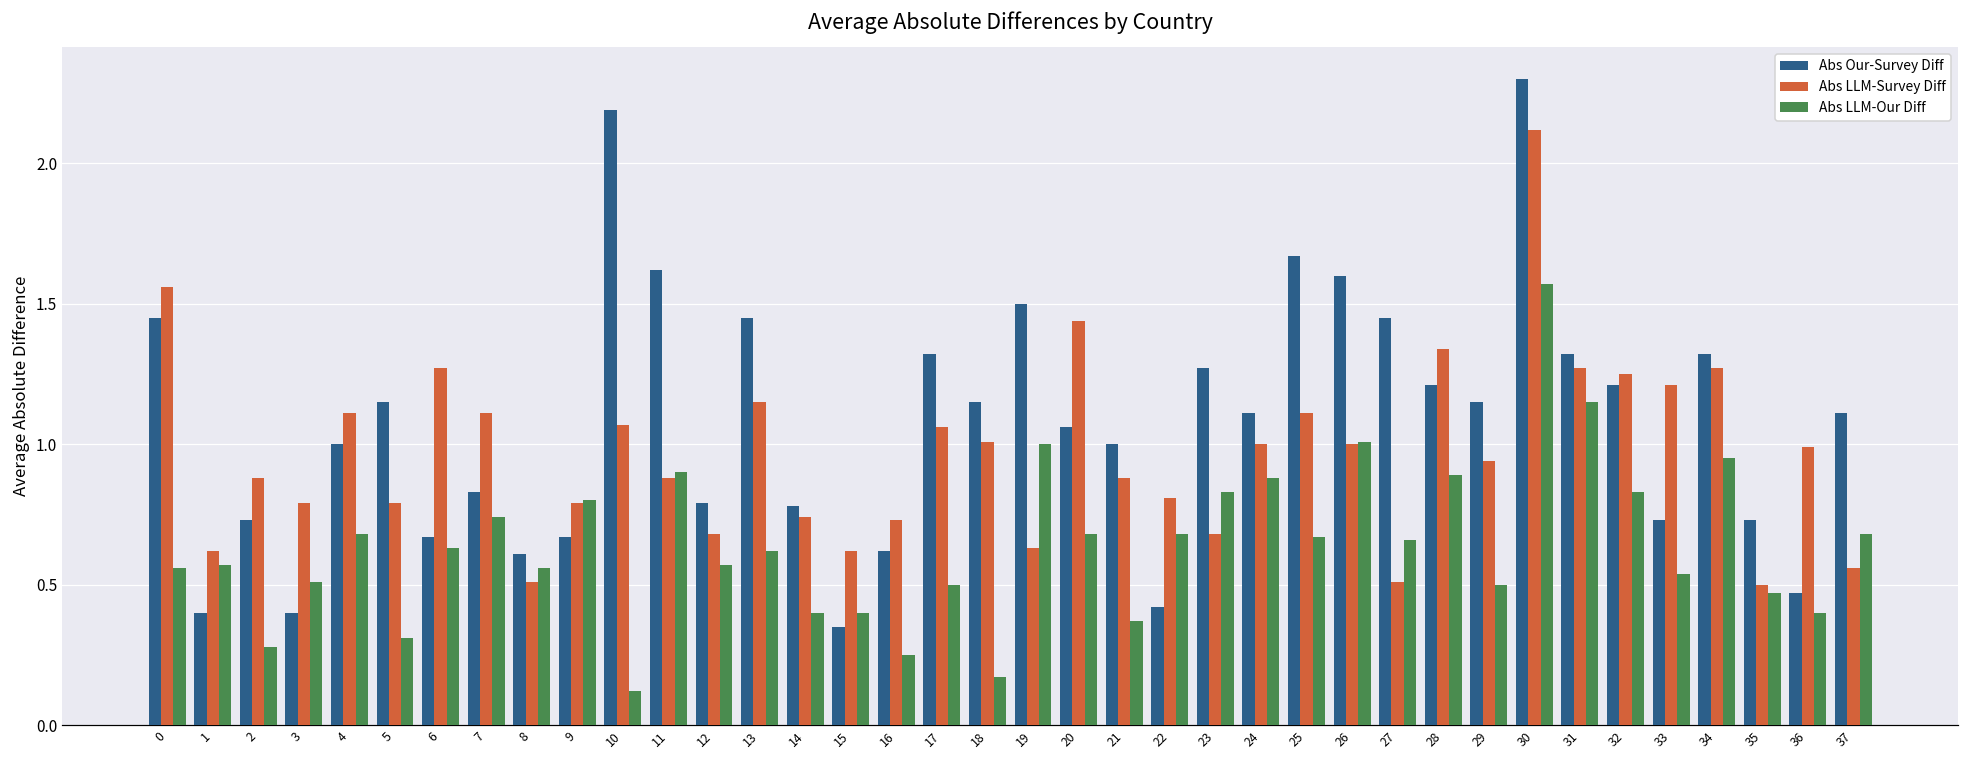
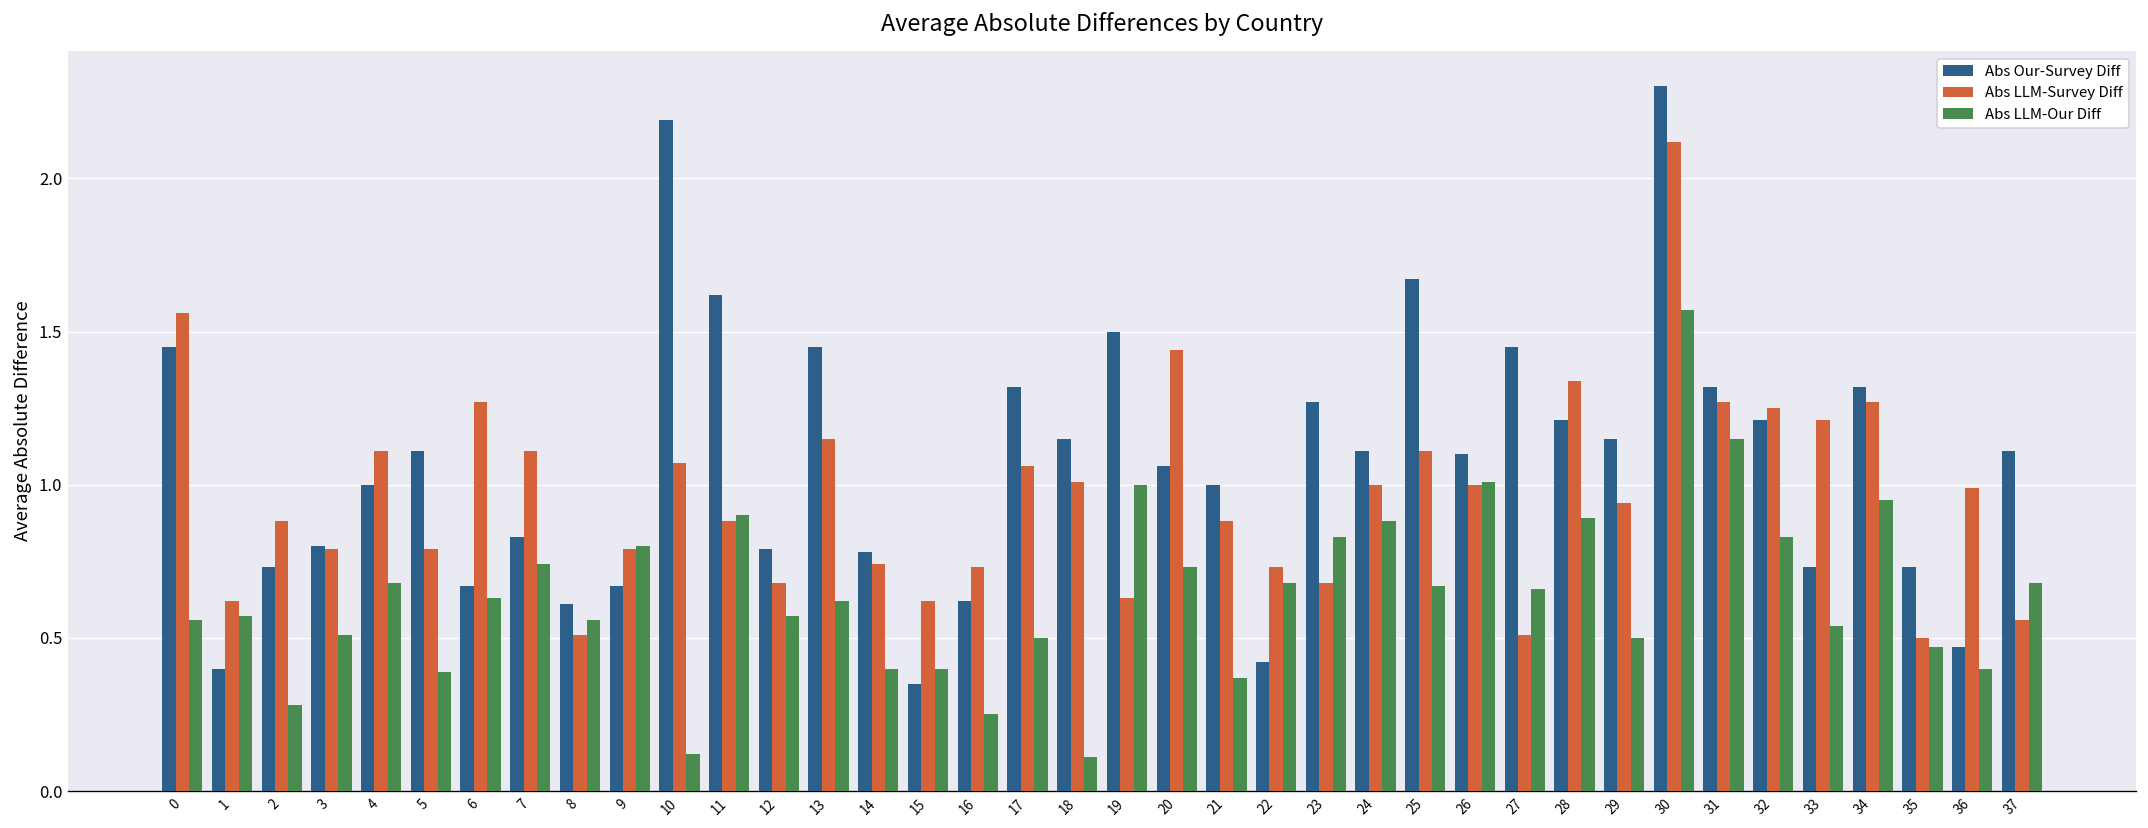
  {
    "Abs Our-Survey Diff": {
      "0": 1.45,
      "1": 0.40,
      "2": 0.73,
-     "3": 0.4,
+     "3": 0.8,
      "4": 1.00,
-     "5": 1.15,
+     "5": 1.11,
      "6": 0.67,
      "7": 0.83,
      "8": 0.61,
      "9": 0.67,
      "10": 2.19,
      "11": 1.62,
      "12": 0.79,
      "13": 1.45,
      "14": 0.78,
      "15": 0.35,
      "16": 0.62,
      "17": 1.32,
      "18": 1.15,
      "19": 1.50,
      "20": 1.06,
      "21": 1.00,
      "22": 0.42,
      "23": 1.27,
      "24": 1.11,
      "25": 1.67,
-     "26": 1.6,
+     "26": 1.1,
      "27": 1.45,
      "28": 1.21,
      "29": 1.15,
      "30": 2.30,
      "31": 1.32,
      "32": 1.21,
      "33": 0.73,
      "34": 1.32,
      "35": 0.73,
      "36": 0.47,
      "37": 1.11
    },
    "Abs LLM-Survey Diff": {
      "0": 1.56,
      "1": 0.62,
      "2": 0.88,
      "3": 0.79,
      "4": 1.11,
      "5": 0.79,
      "6": 1.27,
      "7": 1.11,
      "8": 0.51,
      "9": 0.79,
      "10": 1.07,
      "11": 0.88,
      "12": 0.68,
      "13": 1.15,
      "14": 0.74,
      "15": 0.62,
      "16": 0.73,
      "17": 1.06,
      "18": 1.01,
      "19": 0.63,
      "20": 1.44,
      "21": 0.88,
-     "22": 0.81,
+     "22": 0.73,
      "23": 0.68,
      "24": 1.00,
      "25": 1.11,
      "26": 1.00,
      "27": 0.51,
      "28": 1.34,
      "29": 0.94,
      "30": 2.12,
      "31": 1.27,
      "32": 1.25,
      "33": 1.21,
      "34": 1.27,
      "35": 0.50,
      "36": 0.99,
      "37": 0.56
    },
    "Abs LLM-Our Diff": {
      "0": 0.56,
      "1": 0.57,
      "2": 0.28,
      "3": 0.51,
      "4": 0.68,
-     "5": 0.31,
+     "5": 0.39,
      "6": 0.63,
      "7": 0.74,
      "8": 0.56,
      "9": 0.80,
      "10": 0.12,
      "11": 0.90,
      "12": 0.57,
      "13": 0.62,
      "14": 0.40,
      "15": 0.40,
      "16": 0.25,
      "17": 0.50,
-     "18": 0.17,
+     "18": 0.11,
      "19": 1.00,
-     "20": 0.68,
+     "20": 0.73,
      "21": 0.37,
      "22": 0.68,
      "23": 0.83,
      "24": 0.88,
      "25": 0.67,
      "26": 1.01,
      "27": 0.66,
      "28": 0.89,
      "29": 0.50,
      "30": 1.57,
      "31": 1.15,
      "32": 0.83,
      "33": 0.54,
      "34": 0.95,
      "35": 0.47,
      "36": 0.40,
      "37": 0.68
    }
  }
